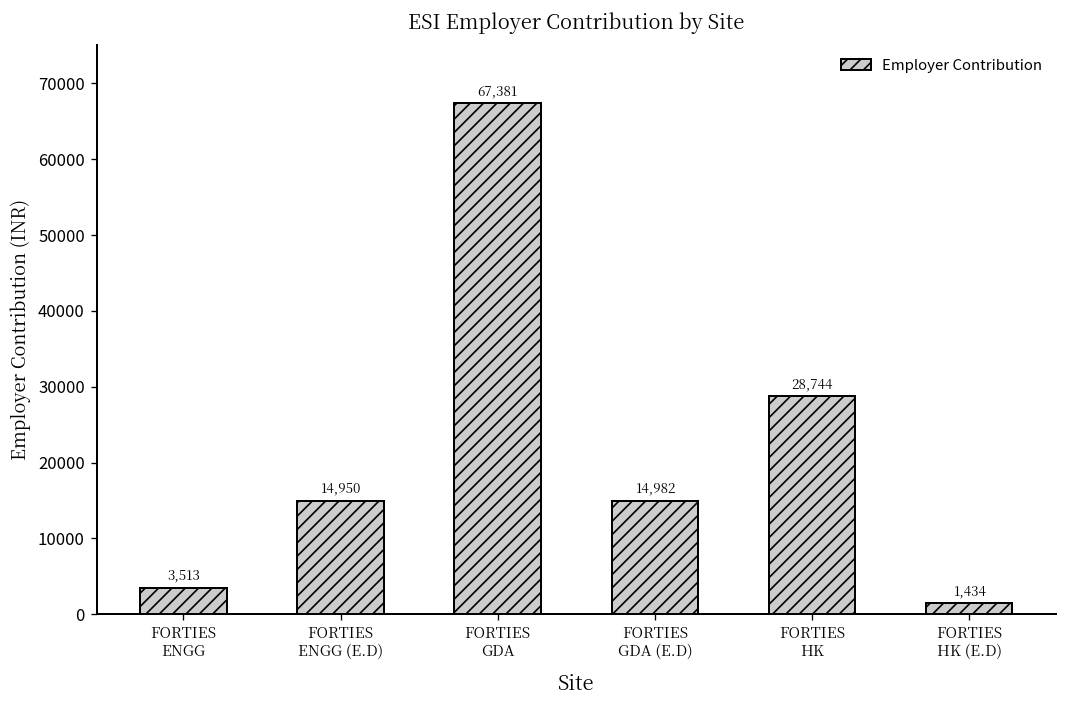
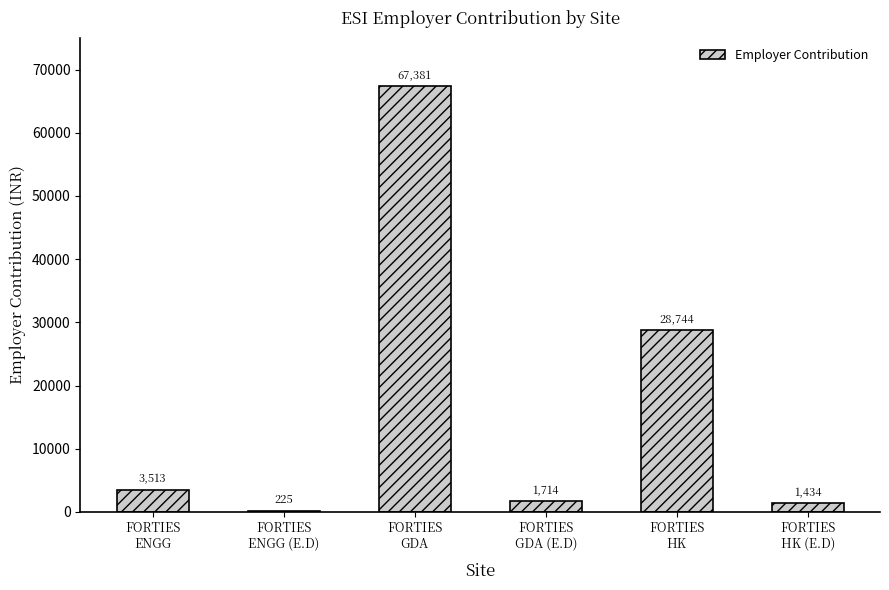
  {
    "FORTIES ENGG": "3,513",
-   "FORTIES ENGG (E.D)": "14,950",
+   "FORTIES ENGG (E.D)": "225",
    "FORTIES GDA": "67,381",
-   "FORTIES GDA (E.D)": "14,982",
+   "FORTIES GDA (E.D)": "1,714",
    "FORTIES HK": "28,744",
    "FORTIES HK (E.D)": "1,434"
  }
